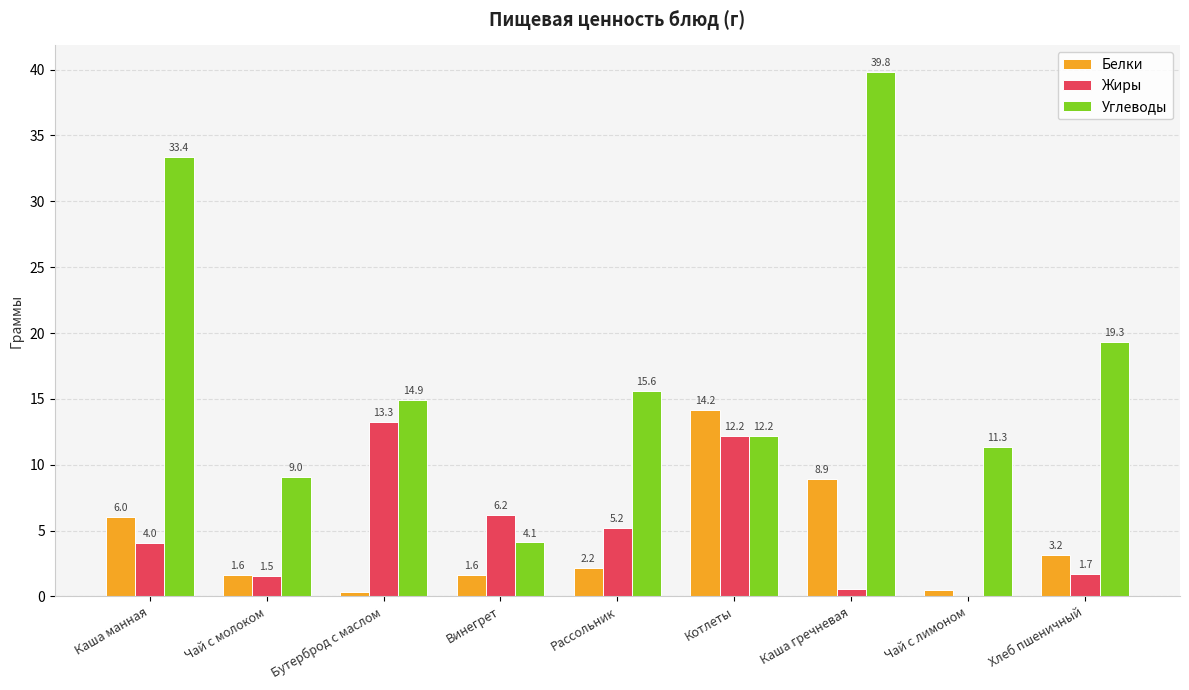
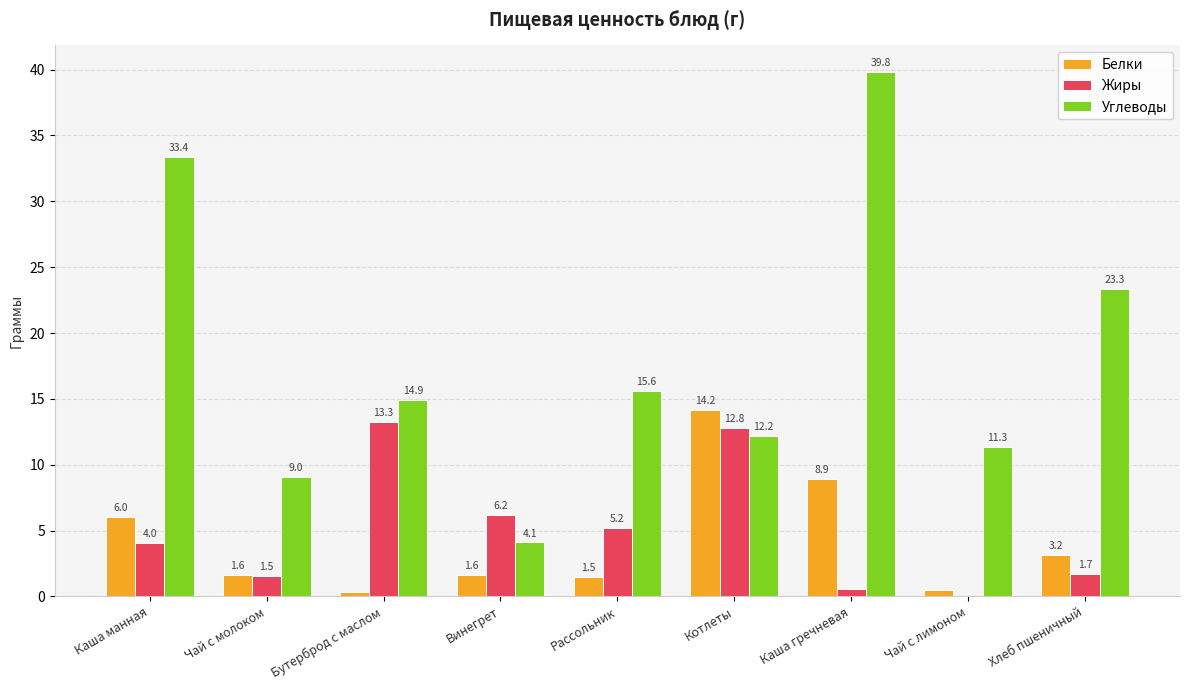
  {
    "Белки": {
      "Каша манная": 6.0,
      "Чай с молоком": 1.6,
      "Винегрет": 1.6,
-     "Рассольник": 2.2,
+     "Рассольник": 1.5,
      "Котлеты": 14.2,
      "Каша гречневая": 8.9,
      "Хлеб пшеничный": 3.2
    },
    "Жиры": {
      "Каша манная": 4.0,
      "Чай с молоком": 1.5,
      "Бутерброд с маслом": 13.3,
      "Винегрет": 6.2,
      "Рассольник": 5.2,
-     "Котлеты": 12.2,
+     "Котлеты": 12.8,
      "Хлеб пшеничный": 1.7
    },
    "Углеводы": {
      "Каша манная": 33.4,
      "Чай с молоком": 9.0,
      "Бутерброд с маслом": 14.9,
      "Винегрет": 4.1,
      "Рассольник": 15.6,
      "Котлеты": 12.2,
      "Каша гречневая": 39.8,
      "Чай с лимоном": 11.3,
-     "Хлеб пшеничный": 19.3
+     "Хлеб пшеничный": 23.3
    }
  }
